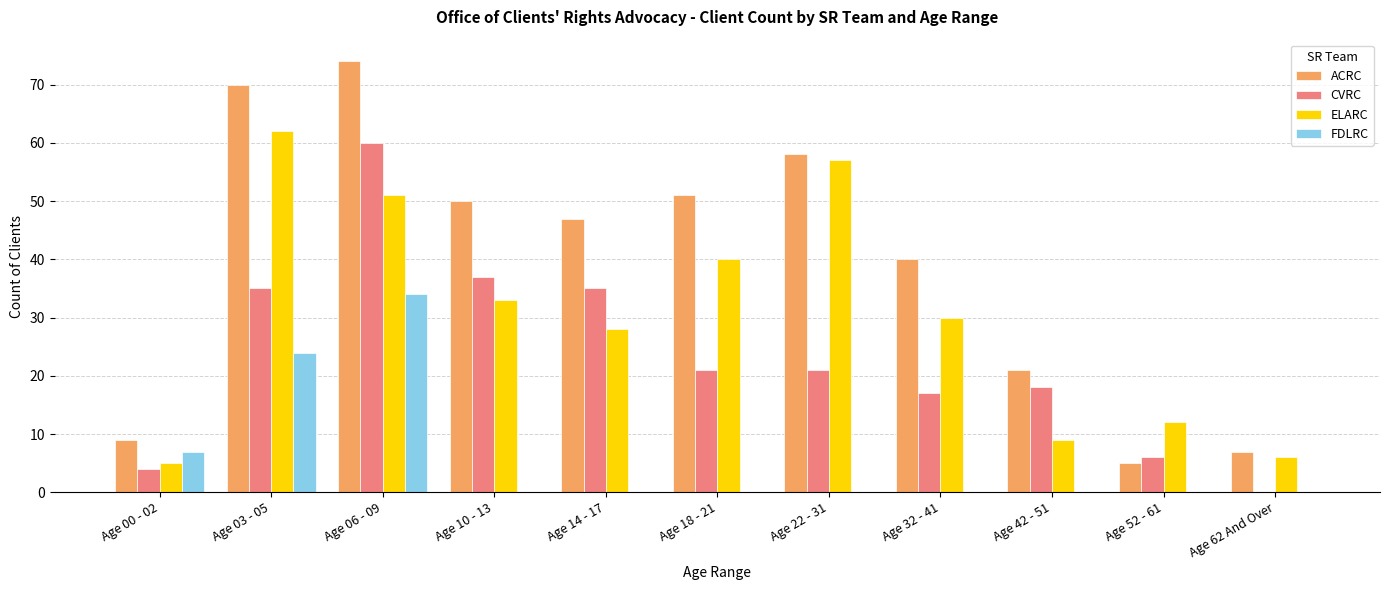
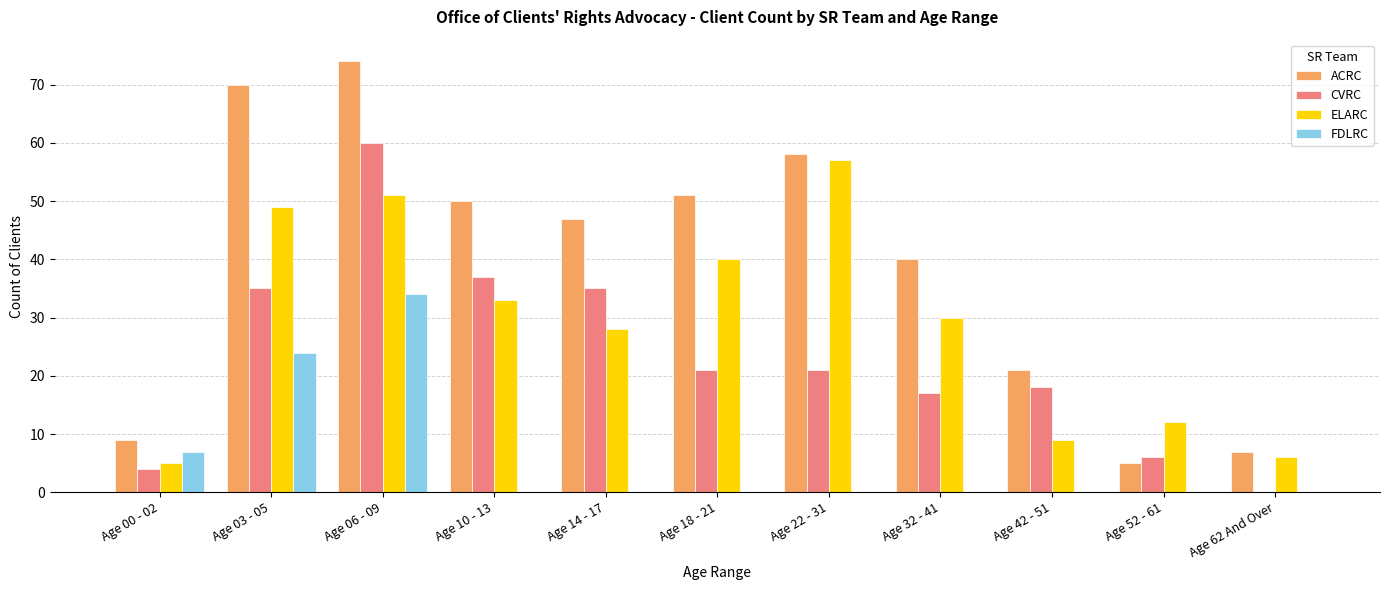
  {
    "ELARC": {
      "Age 00 - 02": 5,
-     "Age 03 - 05": 62,
+     "Age 03 - 05": 49,
      "Age 06 - 09": 51,
      "Age 10 - 13": 33,
      "Age 14 - 17": 28,
      "Age 18 - 21": 40,
      "Age 22 - 31": 57,
      "Age 32 - 41": 30,
      "Age 42 - 51": 9,
      "Age 52 - 61": 12,
      "Age 62 And Over": 6
    },
    "FDLRC": {
      "Age 00 - 02": 7,
      "Age 03 - 05": 24,
      "Age 06 - 09": 34,
      "Age 10 - 13": 0,
      "Age 14 - 17": 0,
      "Age 18 - 21": 0,
      "Age 22 - 31": 0,
      "Age 32 - 41": 0,
      "Age 42 - 51": 0,
      "Age 52 - 61": 0,
      "Age 62 And Over": 0
    }
  }
